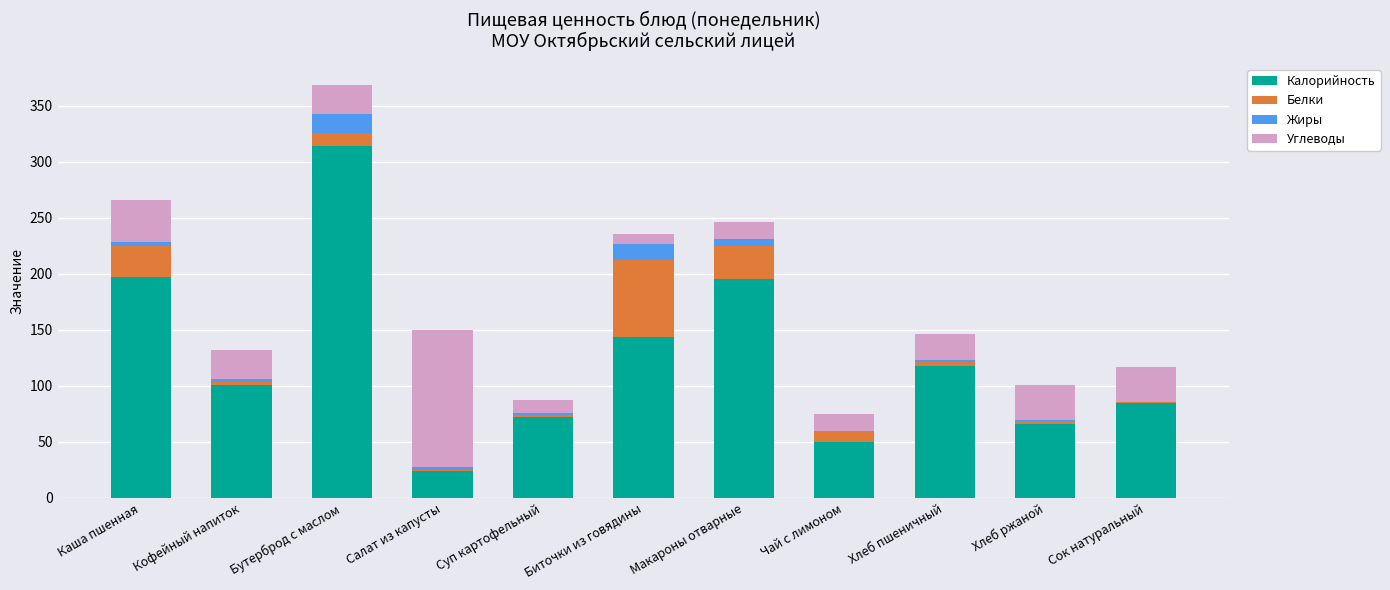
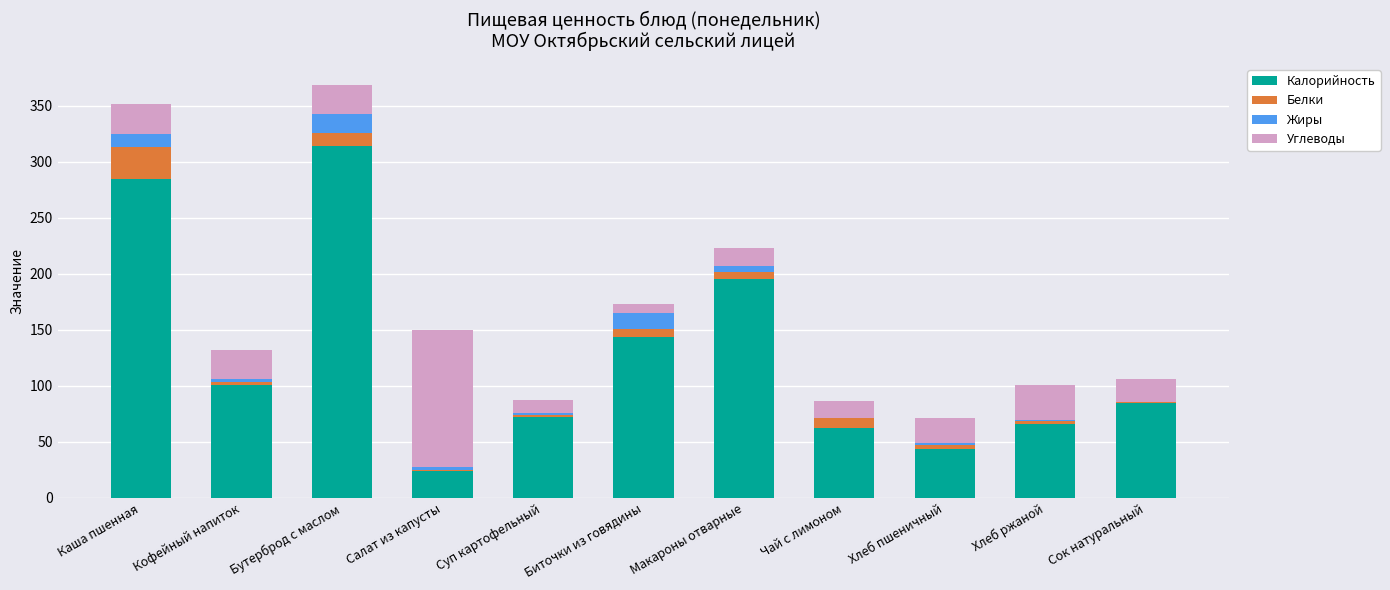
  {
    "Калорийность": {
-     "Каша пшенная": 197,
+     "Каша пшенная": 285,
      "Кофейный напиток": 101,
      "Бутерброд с маслом": 314,
      "Салат из капусты": 24,
      "Суп картофельный": 73,
      "Биточки из говядины": 144,
      "Макароны отварные": 196,
-     "Чай с лимоном": 50,
-     "Хлеб пшеничный": 118,
+     "Чай с лимоном": 62,
+     "Хлеб пшеничный": 44,
      "Хлеб ржаной": 66,
      "Сок натуральный": 85
    },
    "Белки": {
      "Каша пшенная": 28,
      "Кофейный напиток": 3,
      "Бутерброд с маслом": 12,
-     "Биточки из говядины": 68,
-     "Макароны отварные": 29,
+     "Биточки из говядины": 6,
+     "Макароны отварные": 5,
      "Чай с лимоном": 9,
      "Хлеб пшеничный": 4,
      "Хлеб ржаной": 3
    },
    "Жиры": {
-     "Каша пшенная": 4,
+     "Каша пшенная": 12,
      "Кофейный напиток": 3,
      "Бутерброд с маслом": 17,
      "Салат из капусты": 3,
      "Биточки из говядины": 15,
      "Макароны отварные": 6,
      "Сок натуральный": 0
    },
    "Углеводы": {
-     "Каша пшенная": 37,
+     "Каша пшенная": 27,
      "Кофейный напиток": 26,
      "Бутерброд с маслом": 27,
      "Салат из капусты": 122,
      "Суп картофельный": 12,
      "Биточки из говядины": 8,
      "Макароны отварные": 16,
      "Чай с лимоном": 15,
      "Хлеб пшеничный": 23,
      "Хлеб ржаной": 31,
-     "Сок натуральный": 31
+     "Сок натуральный": 20
    }
  }
